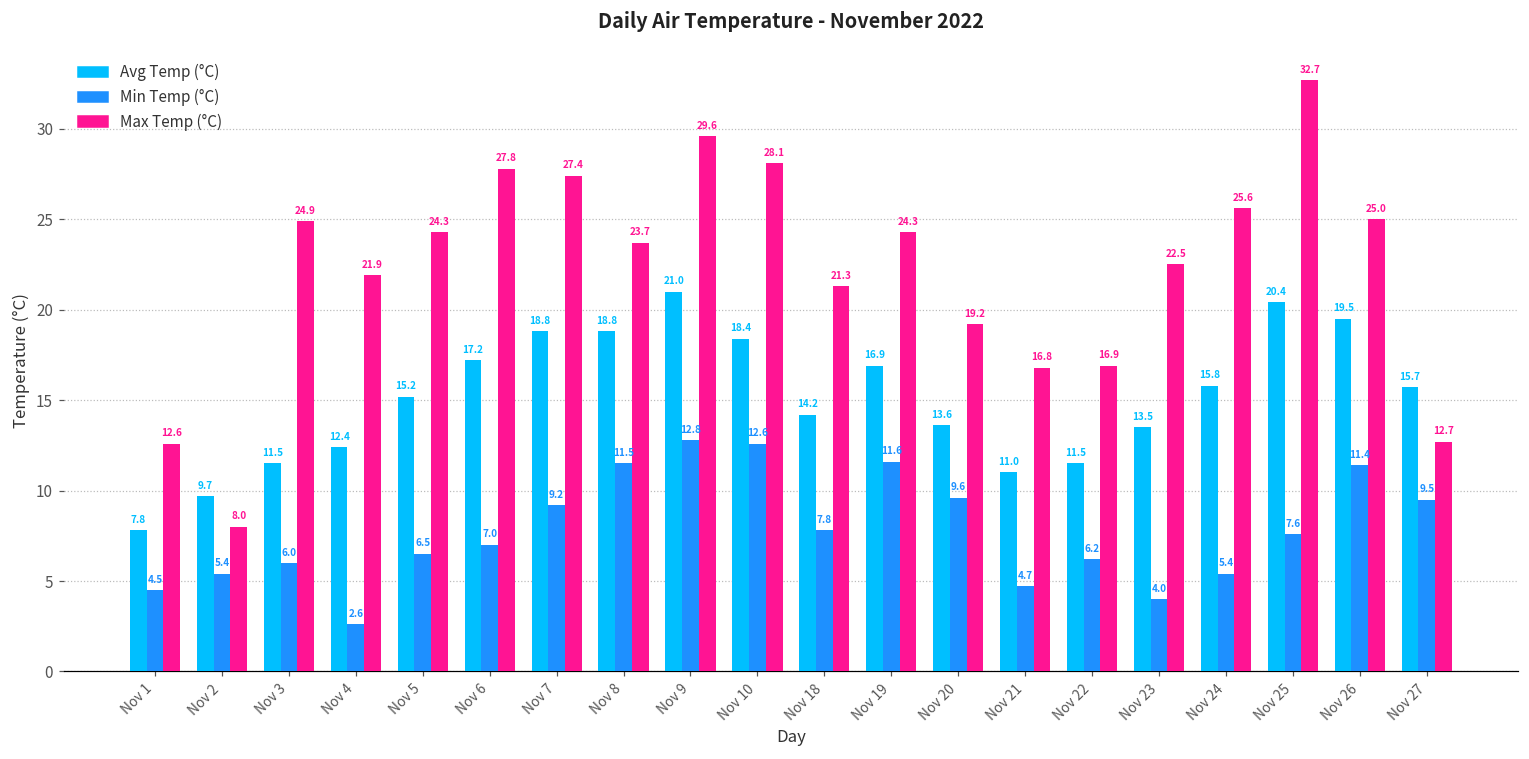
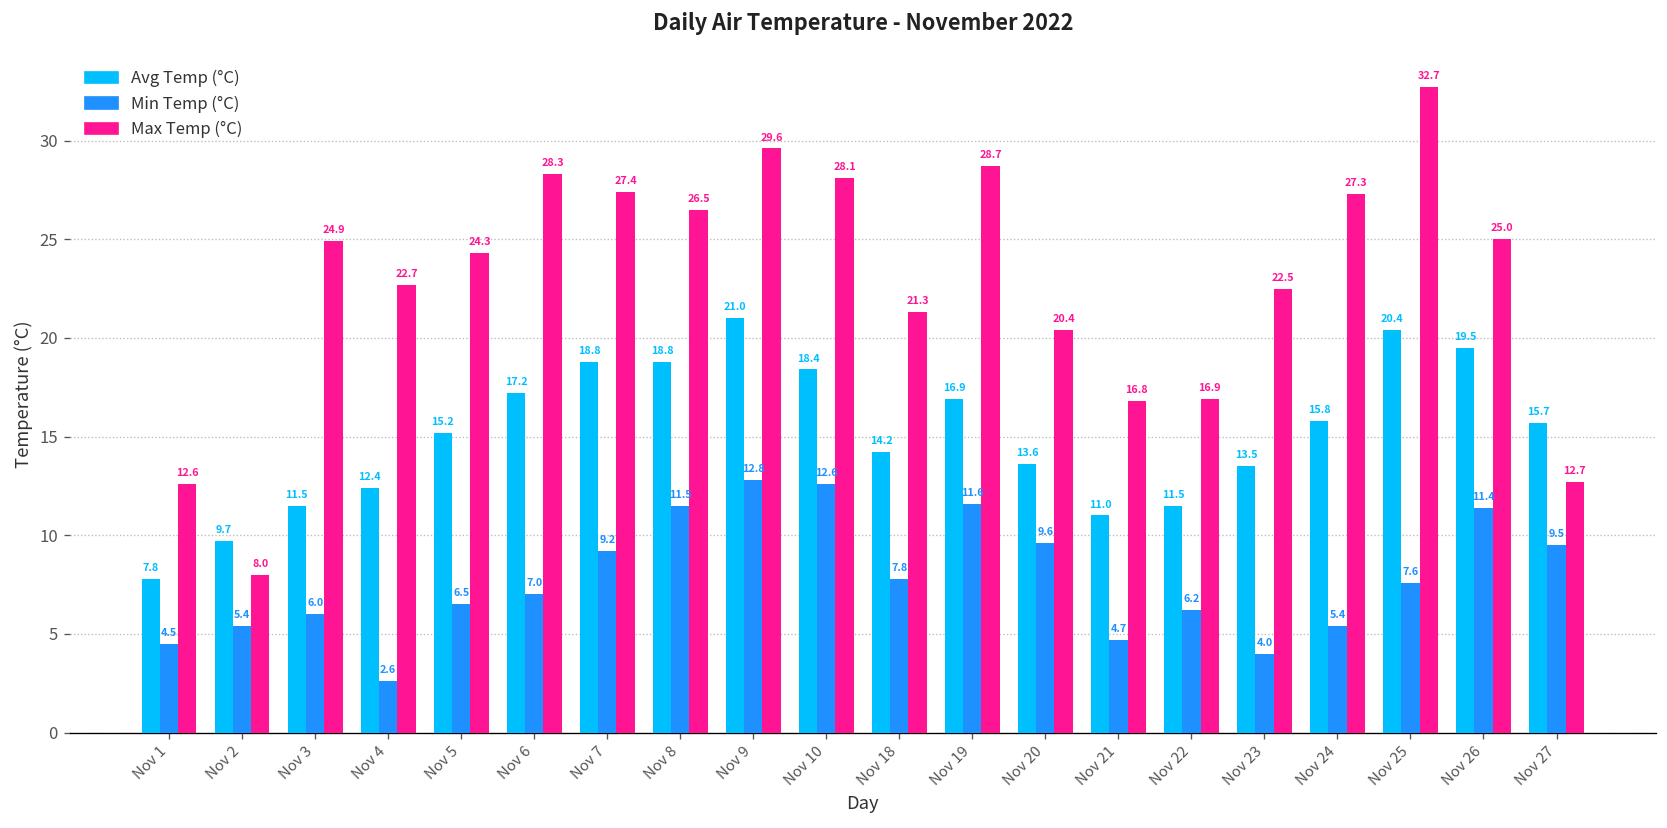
  {
    "Max Temp (°C)": {
      "Nov 1": 12.6,
      "Nov 2": 8.0,
      "Nov 3": 24.9,
-     "Nov 4": 21.9,
+     "Nov 4": 22.7,
      "Nov 5": 24.3,
-     "Nov 6": 27.8,
+     "Nov 6": 28.3,
      "Nov 7": 27.4,
-     "Nov 8": 23.7,
+     "Nov 8": 26.5,
      "Nov 9": 29.6,
      "Nov 10": 28.1,
      "Nov 18": 21.3,
-     "Nov 19": 24.3,
-     "Nov 20": 19.2,
+     "Nov 19": 28.7,
+     "Nov 20": 20.4,
      "Nov 21": 16.8,
      "Nov 22": 16.9,
      "Nov 23": 22.5,
-     "Nov 24": 25.6,
+     "Nov 24": 27.3,
      "Nov 25": 32.7,
      "Nov 26": 25.0,
      "Nov 27": 12.7
    }
  }
